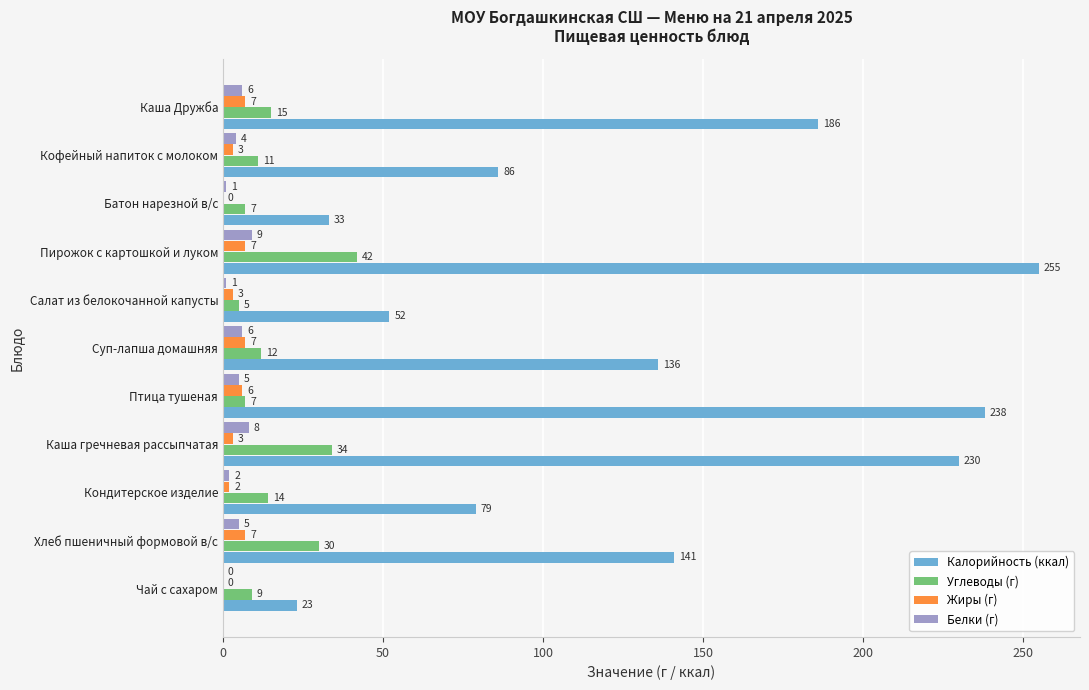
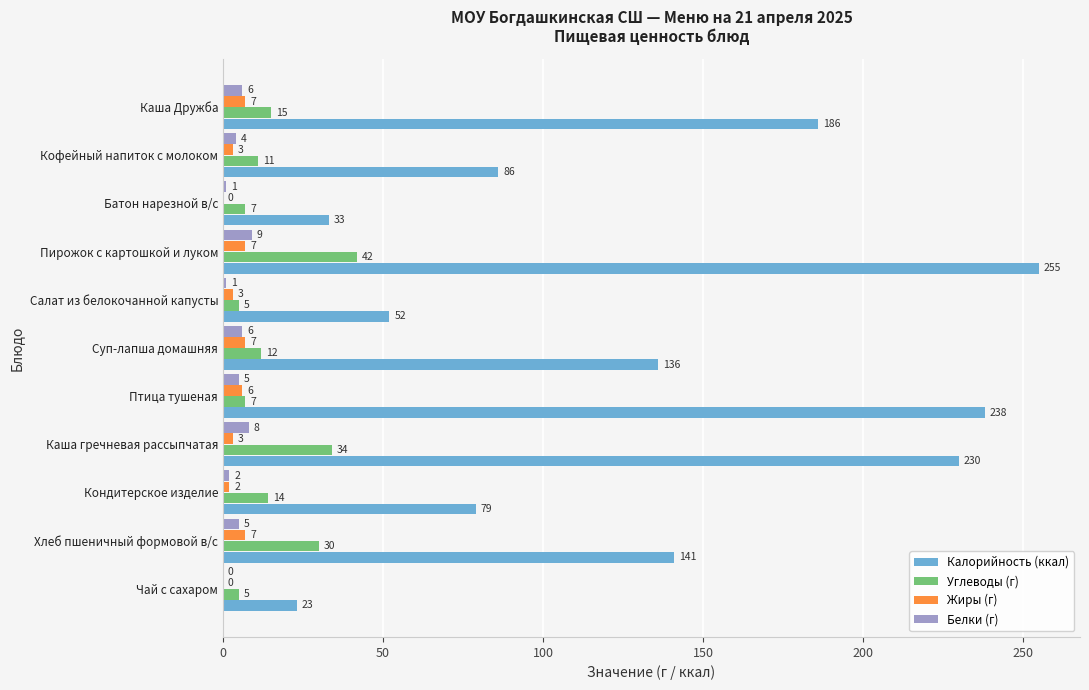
  {
    "Углеводы (г)": {
      "Каша Дружба": 15,
      "Кофейный напиток с молоком": 11,
      "Батон нарезной в/с": 7,
      "Пирожок с картошкой и луком": 42,
      "Салат из белокочанной капусты": 5,
      "Суп-лапша домашняя": 12,
      "Птица тушеная": 7,
      "Каша гречневая рассыпчатая": 34,
      "Кондитерское изделие": 14,
      "Хлеб пшеничный формовой в/с": 30,
-     "Чай с сахаром": 9
+     "Чай с сахаром": 5
    },
    "Жиры (г)": {
      "Каша Дружба": 7,
      "Кофейный напиток с молоком": 3,
      "Батон нарезной в/с": 0,
      "Пирожок с картошкой и луком": 7,
      "Салат из белокочанной капусты": 3,
      "Суп-лапша домашняя": 7,
      "Птица тушеная": 6,
      "Каша гречневая рассыпчатая": 3,
      "Кондитерское изделие": 2,
      "Хлеб пшеничный формовой в/с": 7,
      "Чай с сахаром": 0
    }
  }
